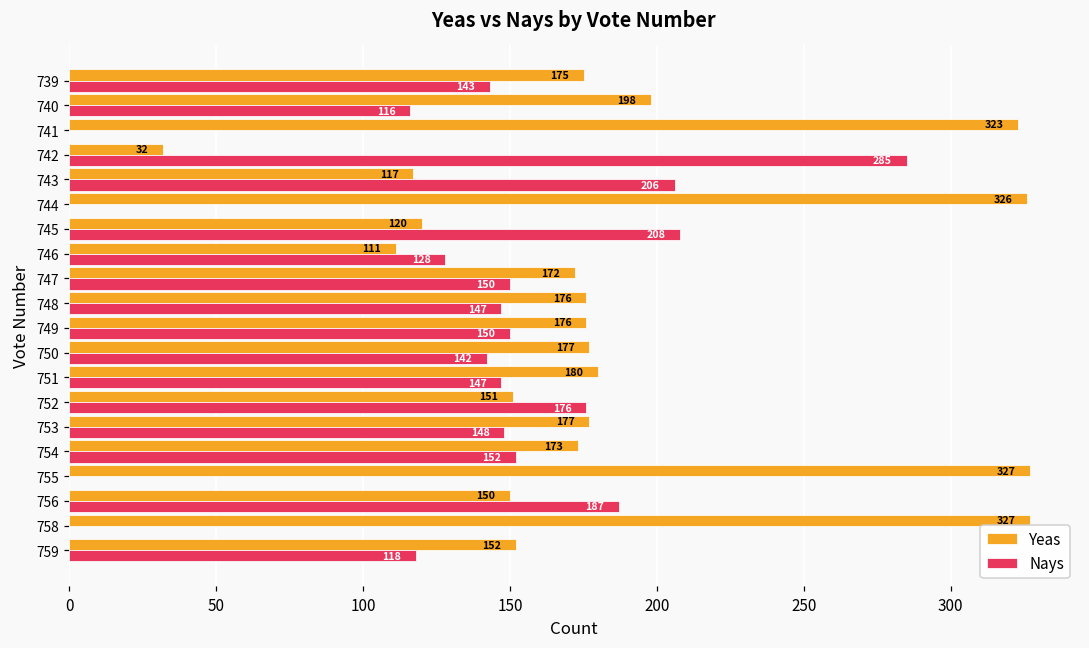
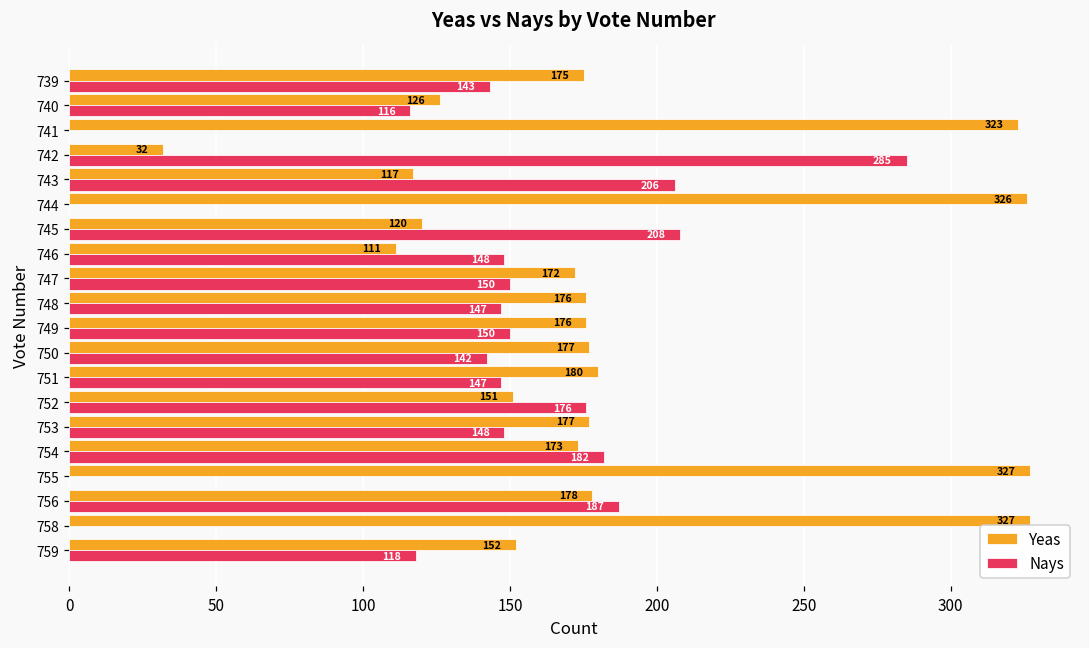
  {
    "Yeas": {
      "739": 175,
-     "740": 198,
+     "740": 126,
      "741": 323,
      "742": 32,
      "743": 117,
      "744": 326,
      "745": 120,
      "746": 111,
      "747": 172,
      "748": 176,
      "749": 176,
      "750": 177,
      "751": 180,
      "752": 151,
      "753": 177,
      "754": 173,
      "755": 327,
-     "756": 150,
+     "756": 178,
      "758": 327,
      "759": 152
    },
    "Nays": {
      "739": 143,
      "740": 116,
      "742": 285,
      "743": 206,
      "745": 208,
-     "746": 128,
+     "746": 148,
      "747": 150,
      "748": 147,
      "749": 150,
      "750": 142,
      "751": 147,
      "752": 176,
      "753": 148,
-     "754": 152,
+     "754": 182,
      "756": 187,
      "759": 118
    }
  }
